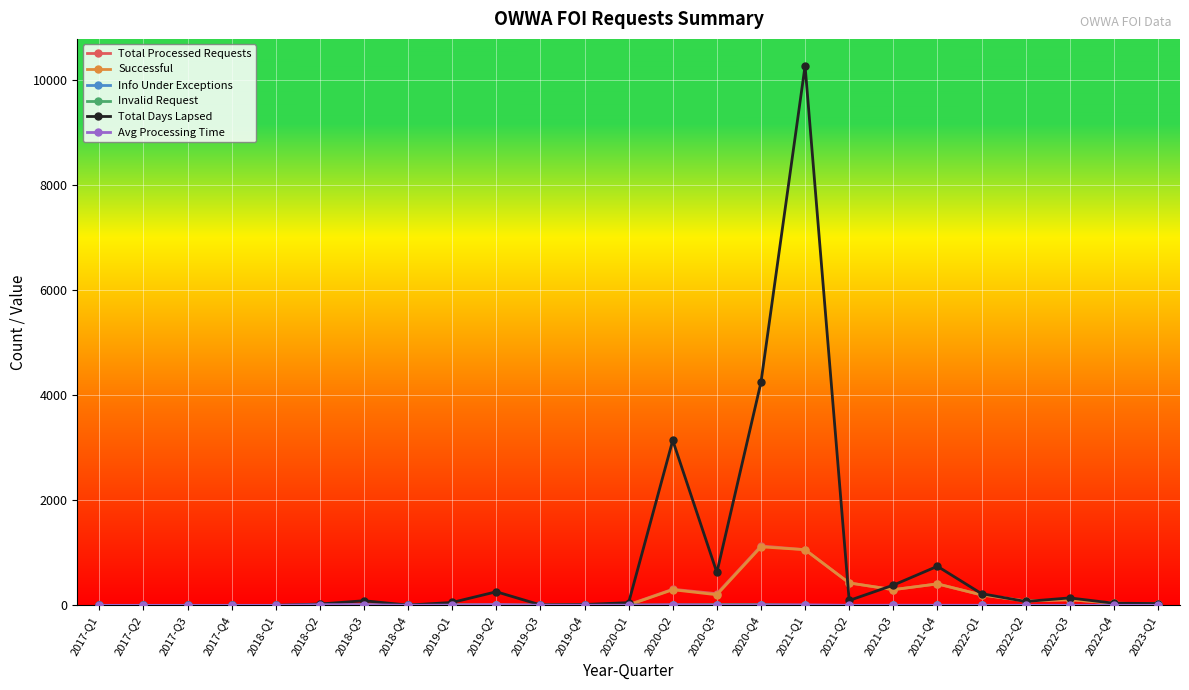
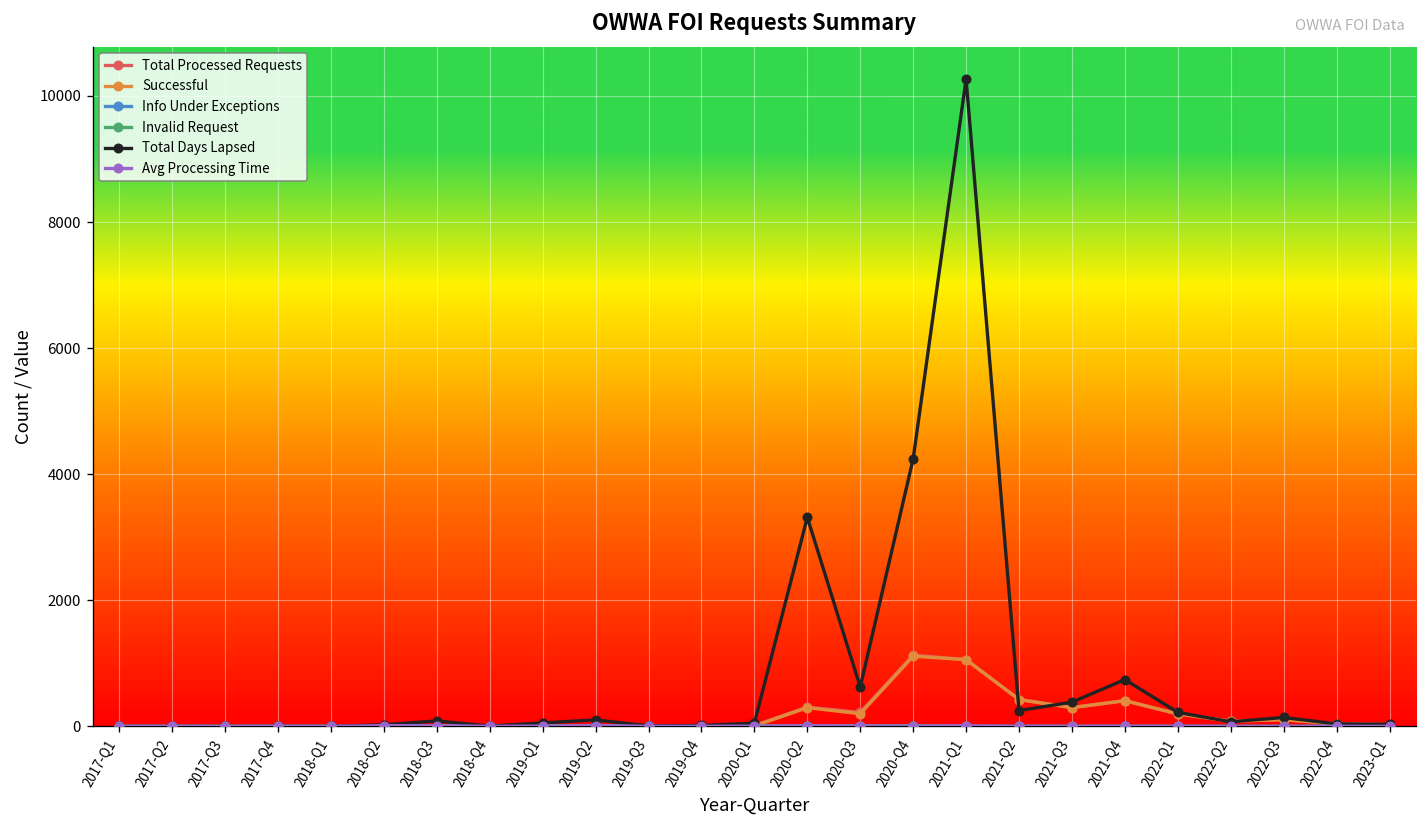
  {
    "Avg Processing Time": {
      "2020-Q2": 0,
      "2020-Q3": 0,
      "2020-Q4": 0,
      "2021-Q1": 0,
      "2021-Q2": 0,
      "2021-Q3": 0,
      "2021-Q4": 0,
      "2022-Q1": 0,
      "2022-Q2": 0,
      "2022-Q3": 0
    },
    "Total Days Lapsed": {
      "2018-Q3": 100,
-     "2019-Q2": 300,
-     "2020-Q2": 3100,
+     "2019-Q2": 100,
+     "2020-Q2": 3300,
      "2020-Q3": 600,
      "2020-Q4": 4200,
      "2021-Q1": 10300,
-     "2021-Q2": 100,
+     "2021-Q2": 300,
      "2021-Q3": 400,
      "2021-Q4": 700
    }
  }
